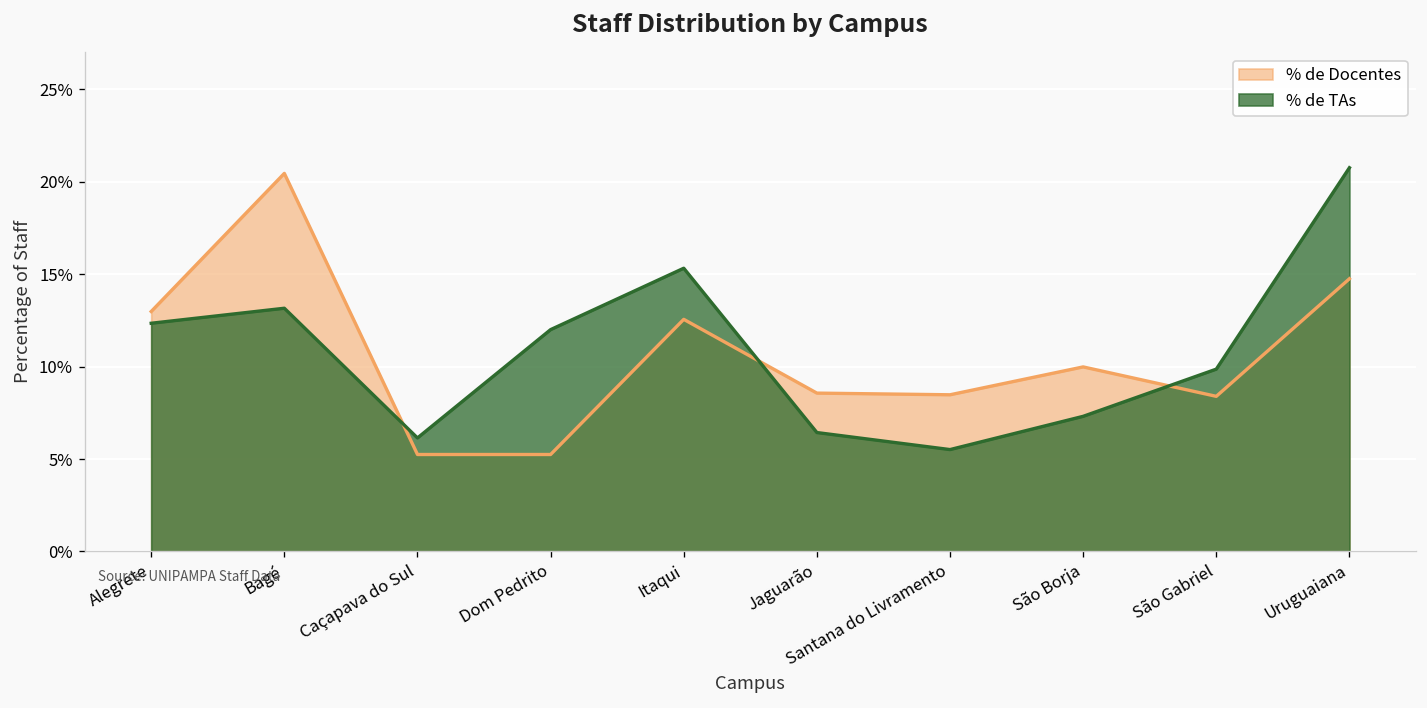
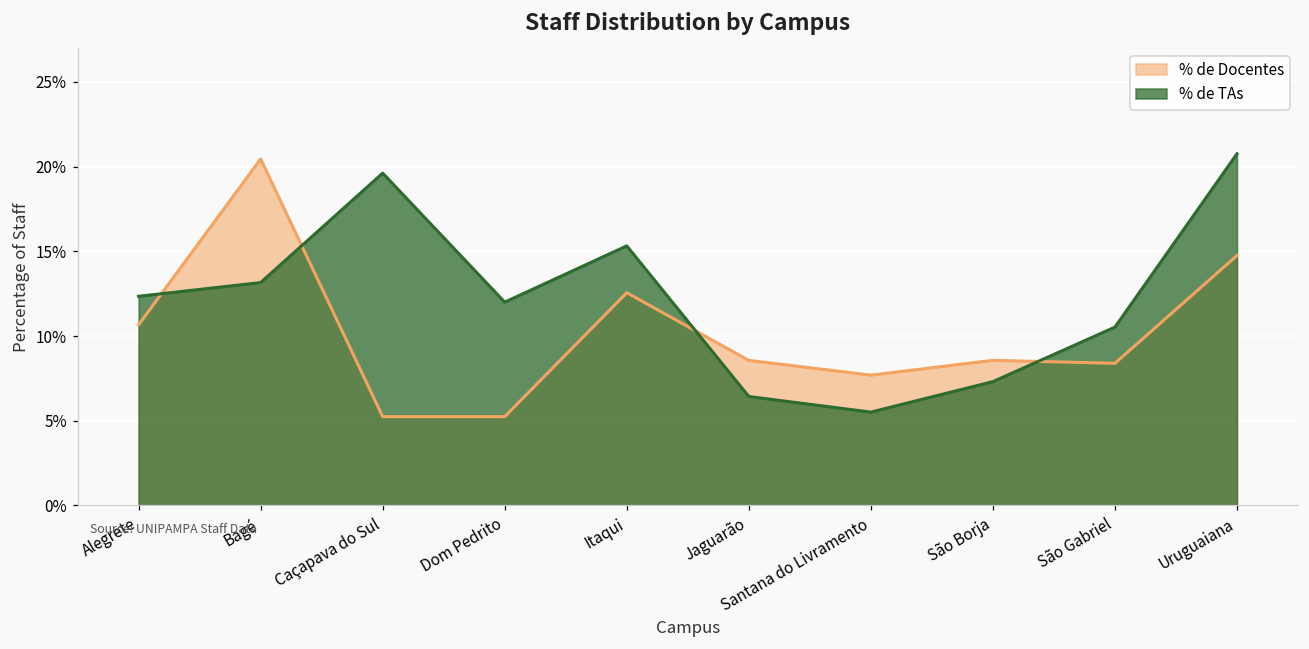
  {
    "% de Docentes": {
-     "Alegrete": "13.0%",
+     "Alegrete": "10.7%",
      "Bagé": "20.5%",
      "Caçapava do Sul": "5.2%",
      "Dom Pedrito": "5.2%",
      "Itaqui": "12.6%",
      "Jaguarão": "8.6%",
-     "Santana do Livramento": "8.5%",
-     "São Borja": "10.0%",
+     "Santana do Livramento": "7.7%",
+     "São Borja": "8.6%",
      "São Gabriel": "8.4%",
      "Uruguaiana": "14.8%"
    },
    "% de TAs": {
      "Alegrete": "12.3%",
      "Bagé": "13.2%",
-     "Caçapava do Sul": "6.1%",
+     "Caçapava do Sul": "19.6%",
      "Dom Pedrito": "12.0%",
      "Itaqui": "15.3%",
      "Jaguarão": "6.4%",
      "Santana do Livramento": "5.5%",
      "São Borja": "7.3%",
-     "São Gabriel": "9.9%",
+     "São Gabriel": "10.5%",
      "Uruguaiana": "20.8%"
    }
  }
